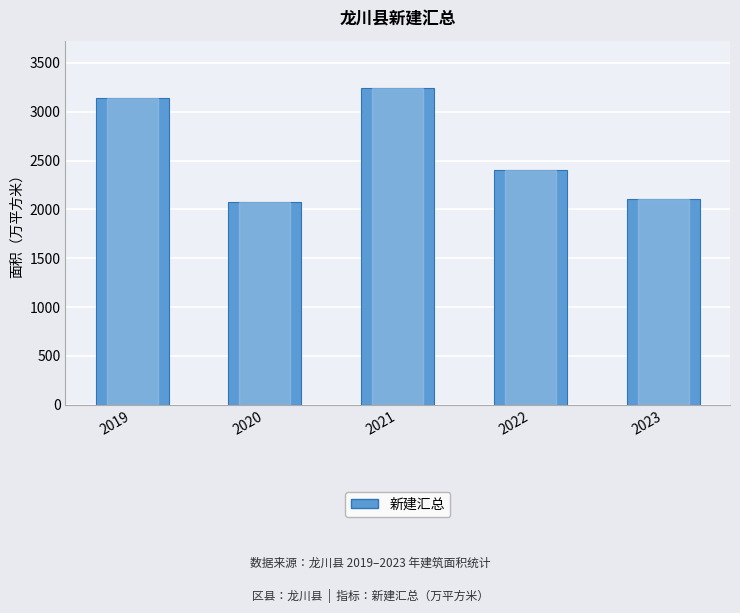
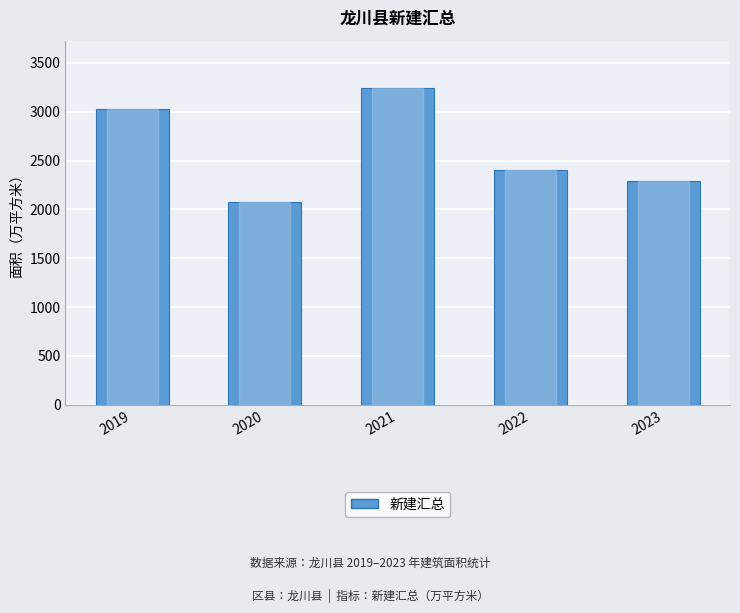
  {
-   "2019": 3100,
+   "2019": 3000,
    "2020": 2100,
    "2021": 3200,
    "2022": 2400,
-   "2023": 2100
+   "2023": 2300
  }
